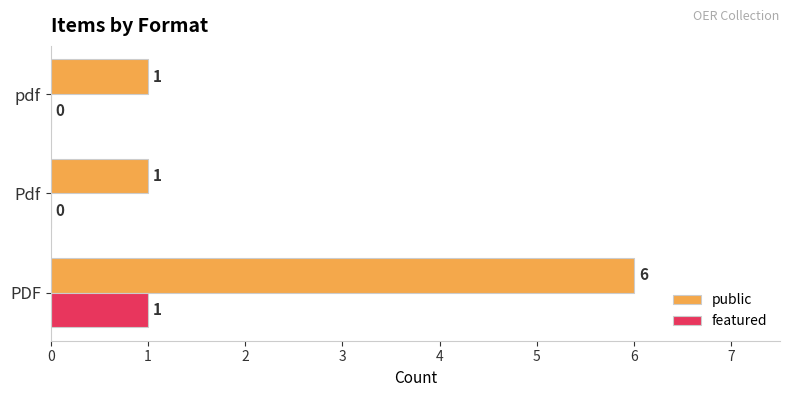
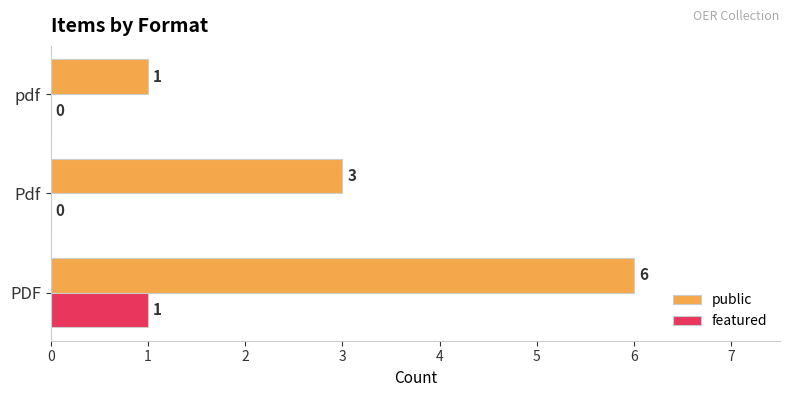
  {
    "public": {
      "pdf": 1,
-     "Pdf": 1,
+     "Pdf": 3,
      "PDF": 6
    },
    "featured": {
      "pdf": 0,
      "Pdf": 0,
      "PDF": 1
    }
  }
